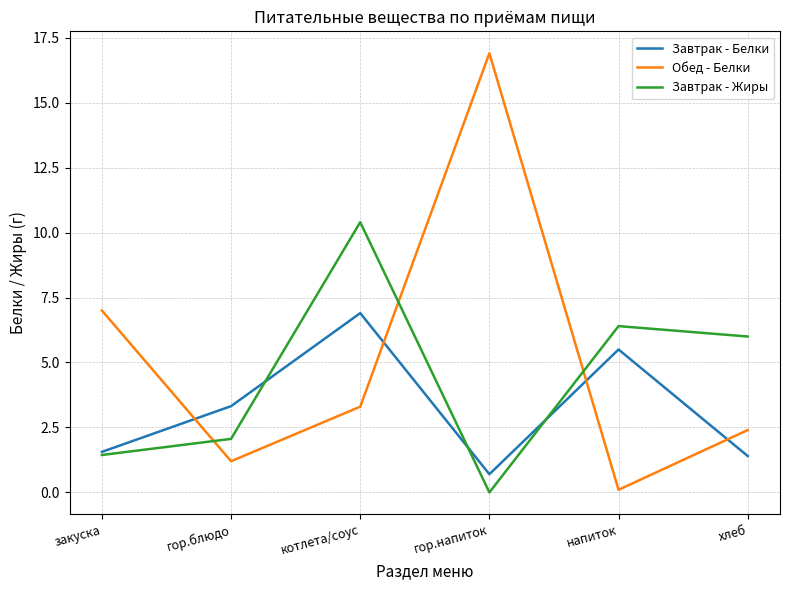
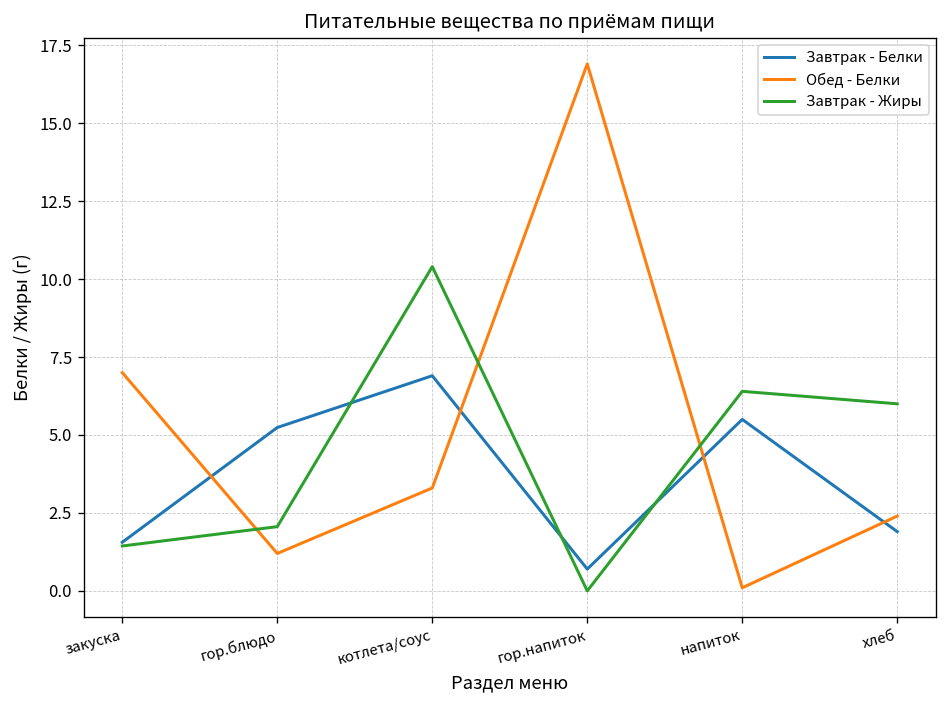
  {
    "Завтрак - Белки": {
      "закуска": 1.6,
-     "гор.блюдо": 3.3,
+     "гор.блюдо": 5.2,
      "котлета/соус": 6.9,
      "гор.напиток": 0.7,
      "напиток": 5.5,
-     "хлеб": 1.4
+     "хлеб": 1.9
    },
    "Обед - Белки": {
      "закуска": 7.0,
      "гор.блюдо": 1.2,
      "котлета/соус": 3.3,
      "гор.напиток": 16.9,
      "напиток": 0.1,
      "хлеб": 2.4
    },
    "Завтрак - Жиры": {
      "закуска": 1.4,
      "гор.блюдо": 2.1,
      "котлета/соус": 10.4,
      "гор.напиток": 0.0,
      "напиток": 6.4,
      "хлеб": 6.0
    }
  }
